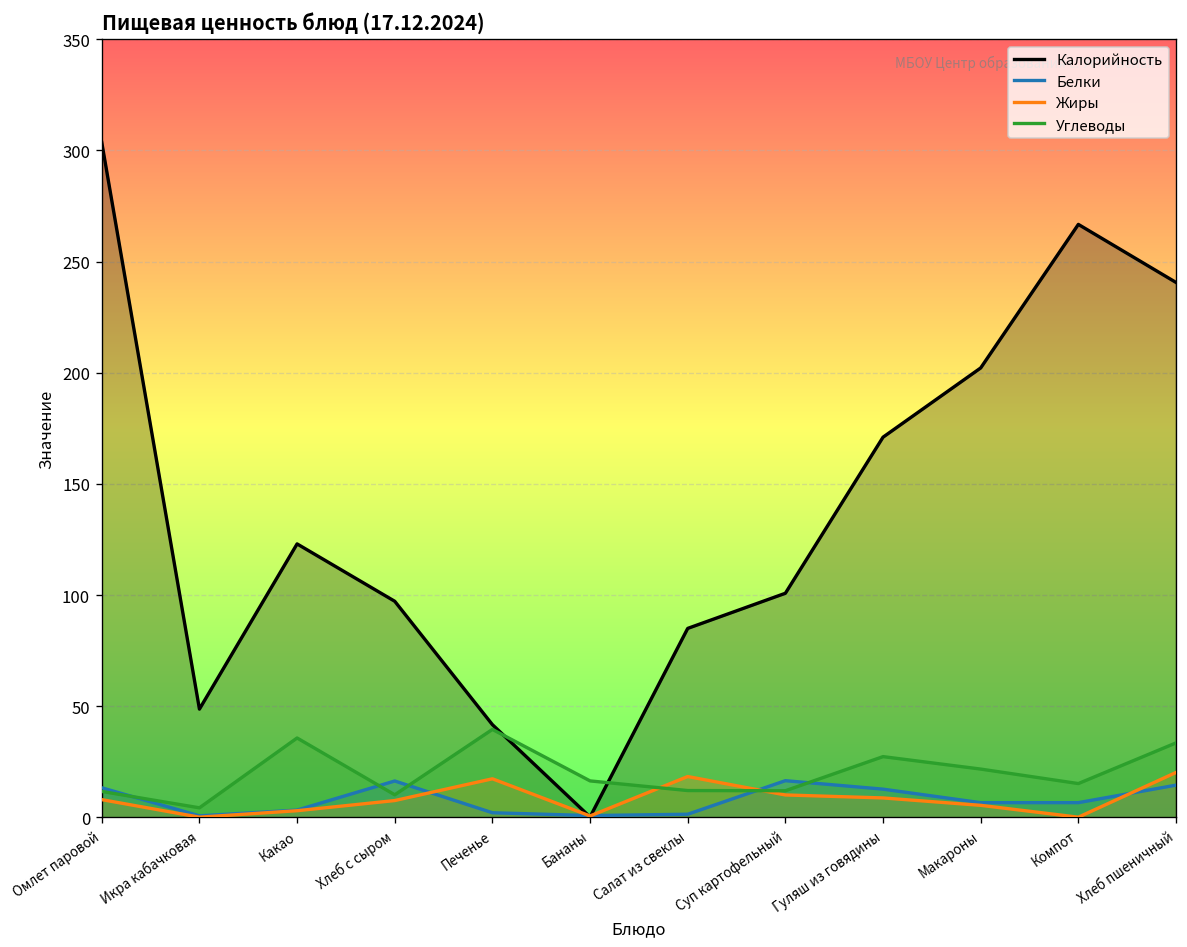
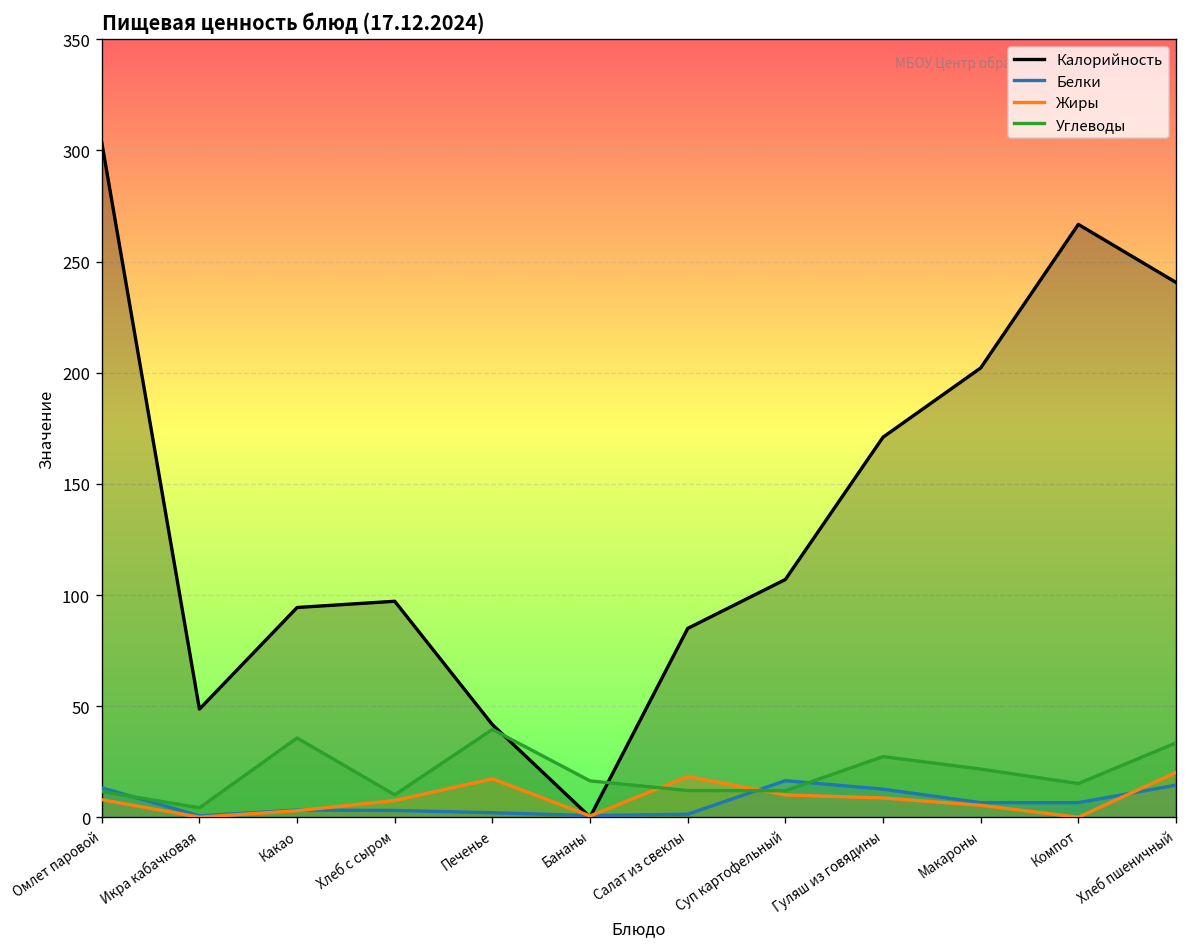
  {
    "Калорийность": {
      "Омлет паровой": 304,
      "Икра кабачковая": 49,
-     "Какао": 123,
+     "Какао": 94,
      "Хлеб с сыром": 97,
      "Печенье": 42,
      "Салат из свеклы": 85,
-     "Суп картофельный": 101,
+     "Суп картофельный": 107,
      "Гуляш из говядины": 171,
      "Макароны": 202,
      "Компот": 267,
      "Хлеб пшеничный": 241
    },
    "Белки": {
      "Омлет паровой": 13,
-     "Хлеб с сыром": 16,
+     "Хлеб с сыром": 3,
      "Печенье": 2,
      "Салат из свеклы": 1,
      "Суп картофельный": 17,
      "Гуляш из говядины": 13,
      "Компот": 7,
      "Хлеб пшеничный": 15
    },
    "Жиры": {
      "Омлет паровой": 8,
      "Хлеб с сыром": 8,
      "Печенье": 17,
      "Салат из свеклы": 18,
      "Суп картофельный": 10,
      "Гуляш из говядины": 9,
      "Компот": 0,
      "Хлеб пшеничный": 20
    },
    "Углеводы": {
      "Омлет паровой": 12,
      "Икра кабачковая": 4,
      "Какао": 36,
      "Хлеб с сыром": 10,
      "Печенье": 40,
      "Бананы": 16,
      "Салат из свеклы": 12,
      "Суп картофельный": 12,
      "Гуляш из говядины": 27,
      "Макароны": 22,
      "Компот": 15,
      "Хлеб пшеничный": 34
    }
  }
